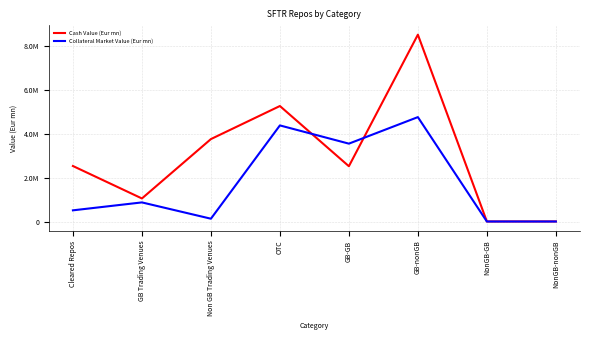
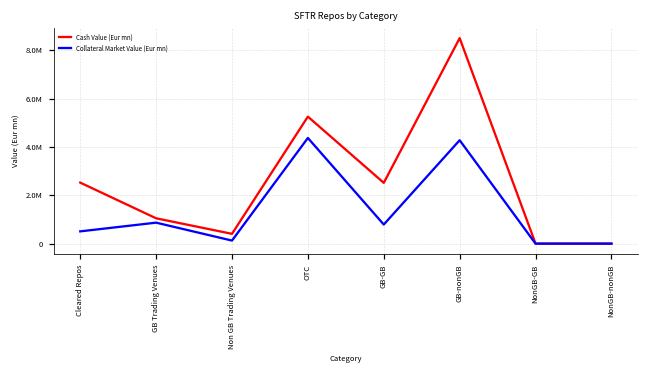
  {
    "Cash Value (Eur mn)": {
      "Cleared Repos": 2500000,
      "GB Trading Venues": 1000000,
-     "Non GB Trading Venues": 3800000,
+     "Non GB Trading Venues": 400000,
      "OTC": 5300000,
      "GB-GB": 2500000,
      "GB-nonGB": 8500000
    },
    "Collateral Market Value (Eur mn)": {
      "Cleared Repos": 500000,
      "GB Trading Venues": 900000,
      "Non GB Trading Venues": 100000,
      "OTC": 4400000,
-     "GB-GB": 3500000,
-     "GB-nonGB": 4800000
+     "GB-GB": 800000,
+     "GB-nonGB": 4300000
    }
  }
